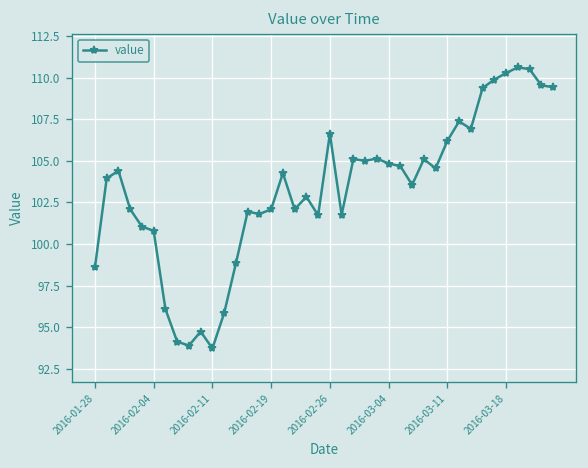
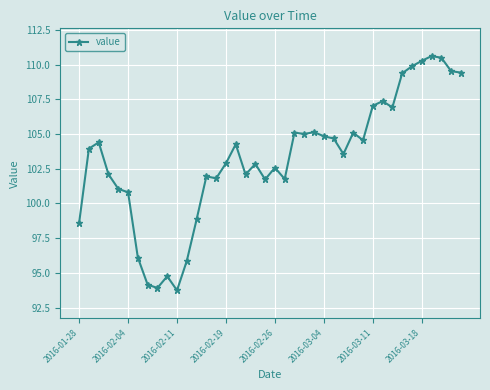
  {
    "2016-01-28": 98.6,
    "2016-02-04": 100.8,
    "2016-02-11": 93.7,
-   "2016-02-19": 102.1,
-   "2016-02-26": 106.6,
+   "2016-02-19": 102.9,
+   "2016-02-26": 102.6,
    "2016-03-04": 104.8,
-   "2016-03-11": 106.2,
+   "2016-03-11": 107.0,
    "2016-03-18": 110.3
  }
